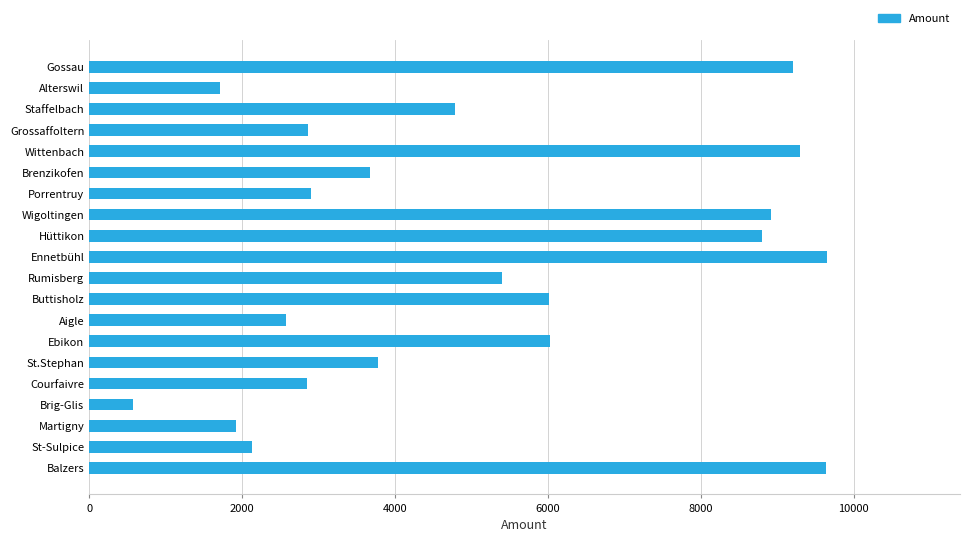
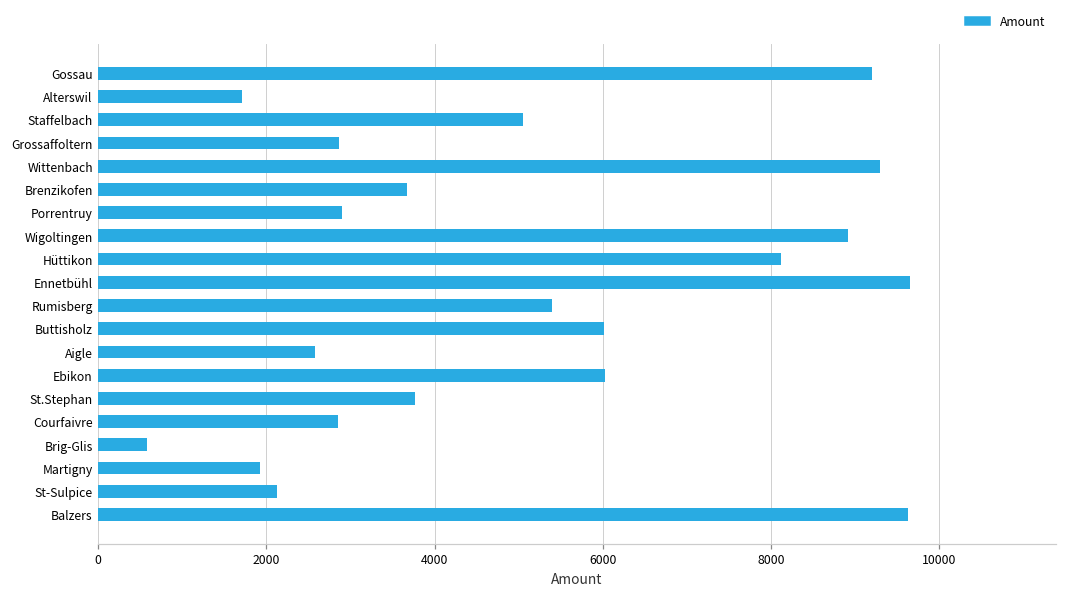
  {
    "Gossau": 9200,
    "Alterswil": 1700,
-   "Staffelbach": 4800,
+   "Staffelbach": 5100,
    "Grossaffoltern": 2900,
    "Wittenbach": 9300,
    "Brenzikofen": 3700,
    "Porrentruy": 2900,
    "Wigoltingen": 8900,
-   "Hüttikon": 8800,
+   "Hüttikon": 8100,
    "Ennetbühl": 9700,
    "Rumisberg": 5400,
    "Buttisholz": 6000,
    "Aigle": 2600,
    "Ebikon": 6000,
    "St.Stephan": 3800,
    "Courfaivre": 2900,
    "Brig-Glis": 600,
    "Martigny": 1900,
    "St-Sulpice": 2100,
    "Balzers": 9600
  }
